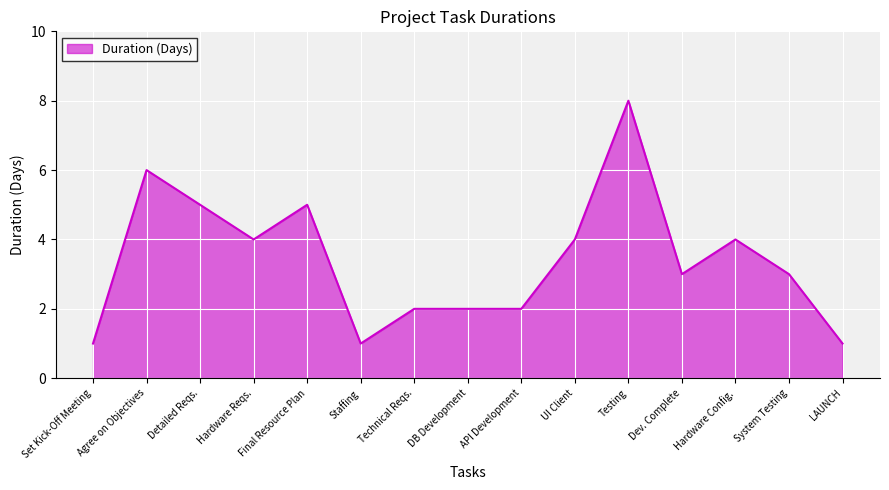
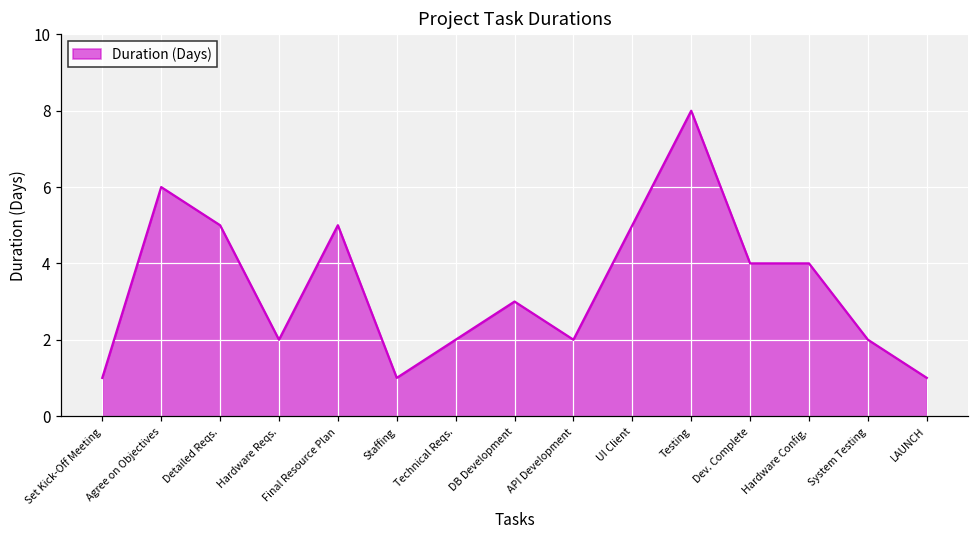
  {
    "Set Kick-Off Meeting": 1,
    "Agree on Objectives": 6,
    "Detailed Reqs.": 5,
-   "Hardware Reqs.": 4,
+   "Hardware Reqs.": 2,
    "Final Resource Plan": 5,
    "Staffing": 1,
    "Technical Reqs.": 2,
-   "DB Development": 2,
+   "DB Development": 3,
    "API Development": 2,
-   "UI Client": 4,
+   "UI Client": 5,
    "Testing": 8,
-   "Dev. Complete": 3,
+   "Dev. Complete": 4,
    "Hardware Config.": 4,
-   "System Testing": 3,
+   "System Testing": 2,
    "LAUNCH": 1
  }
